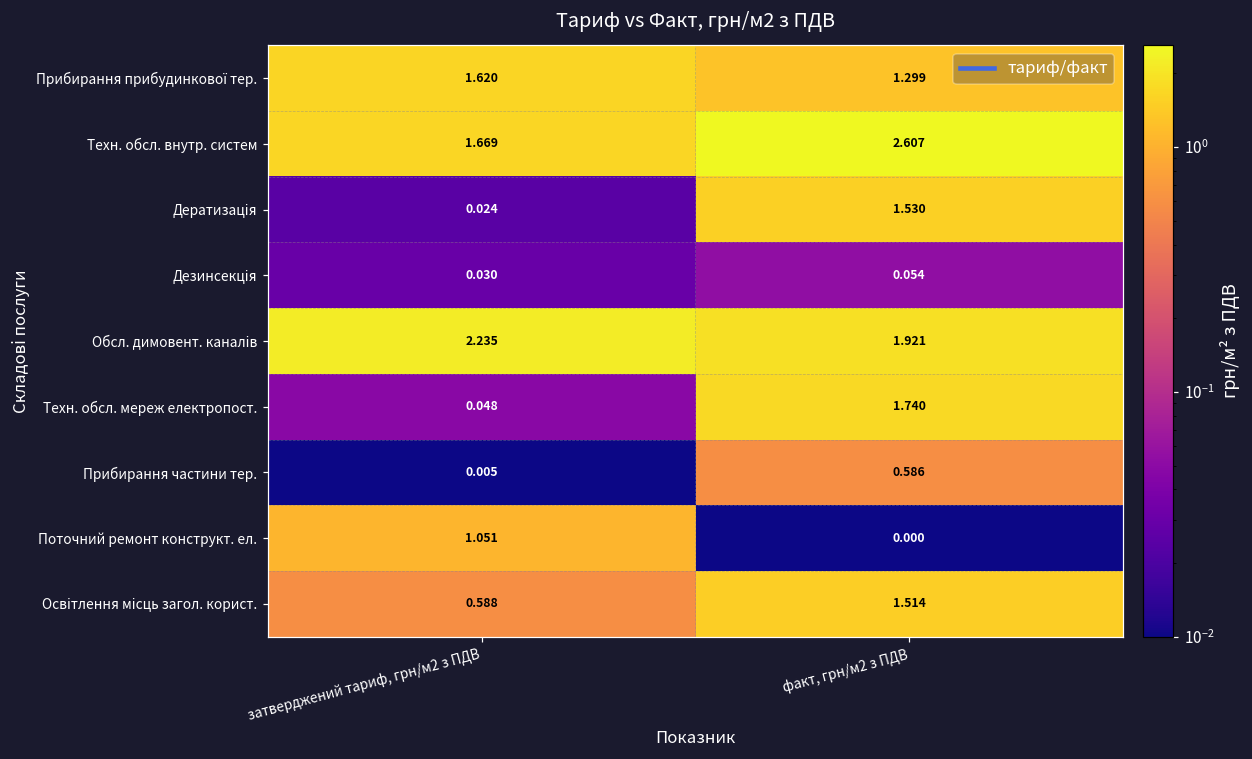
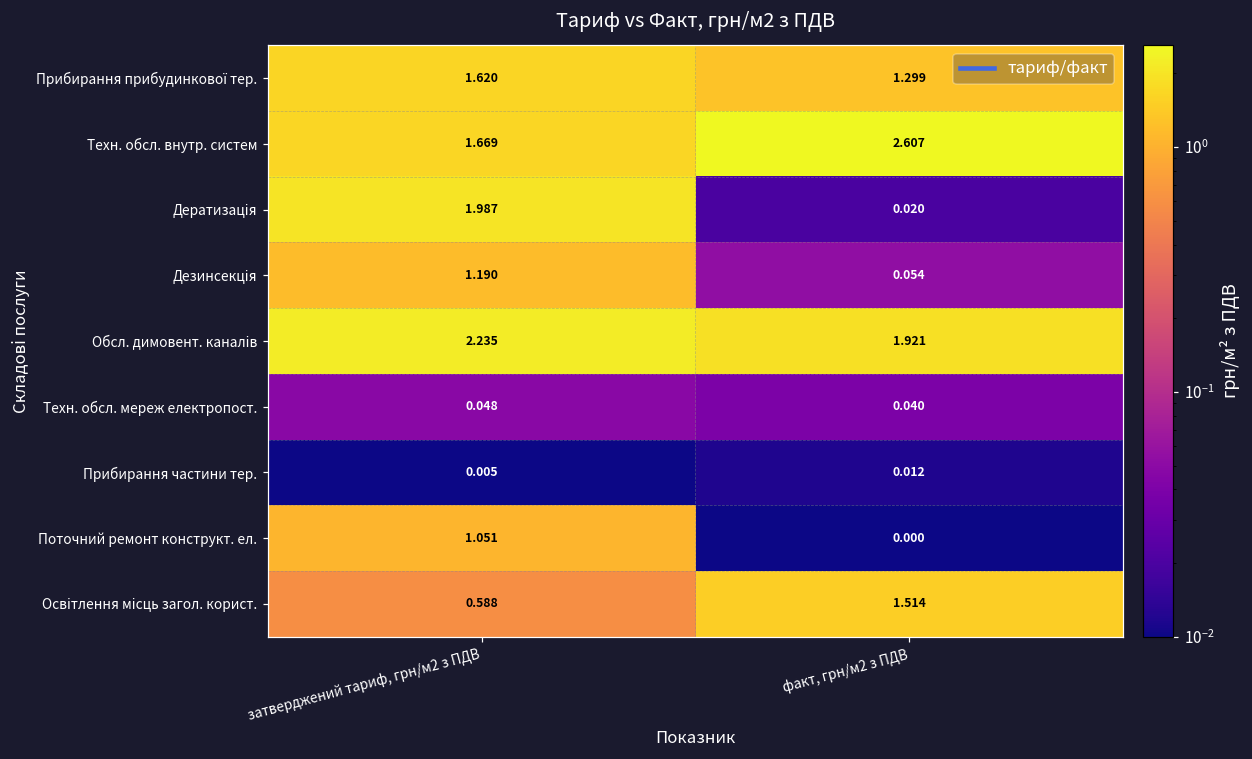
  {
    "Прибирання прибудинкової тер.": {
      "затверджений тариф, грн/м2 з ПДВ": 1.620,
      "факт, грн/м2 з ПДВ": 1.299
    },
    "Техн. обсл. внутр. систем": {
      "затверджений тариф, грн/м2 з ПДВ": 1.669,
      "факт, грн/м2 з ПДВ": 2.607
    },
    "Дератизація": {
-     "затверджений тариф, грн/м2 з ПДВ": 0.024,
-     "факт, грн/м2 з ПДВ": 1.530
+     "затверджений тариф, грн/м2 з ПДВ": 1.987,
+     "факт, грн/м2 з ПДВ": 0.020
    },
    "Дезинсекція": {
-     "затверджений тариф, грн/м2 з ПДВ": 0.030,
+     "затверджений тариф, грн/м2 з ПДВ": 1.190,
      "факт, грн/м2 з ПДВ": 0.054
    },
    "Обсл. димовент. каналів": {
      "затверджений тариф, грн/м2 з ПДВ": 2.235,
      "факт, грн/м2 з ПДВ": 1.921
    },
    "Техн. обсл. мереж електропост.": {
      "затверджений тариф, грн/м2 з ПДВ": 0.048,
-     "факт, грн/м2 з ПДВ": 1.740
+     "факт, грн/м2 з ПДВ": 0.040
    },
    "Прибирання частини тер.": {
      "затверджений тариф, грн/м2 з ПДВ": 0.005,
-     "факт, грн/м2 з ПДВ": 0.586
+     "факт, грн/м2 з ПДВ": 0.012
    },
    "Поточний ремонт конструкт. ел.": {
      "затверджений тариф, грн/м2 з ПДВ": 1.051,
      "факт, грн/м2 з ПДВ": 0.000
    },
    "Освітлення місць загол. корист.": {
      "затверджений тариф, грн/м2 з ПДВ": 0.588,
      "факт, грн/м2 з ПДВ": 1.514
    }
  }
